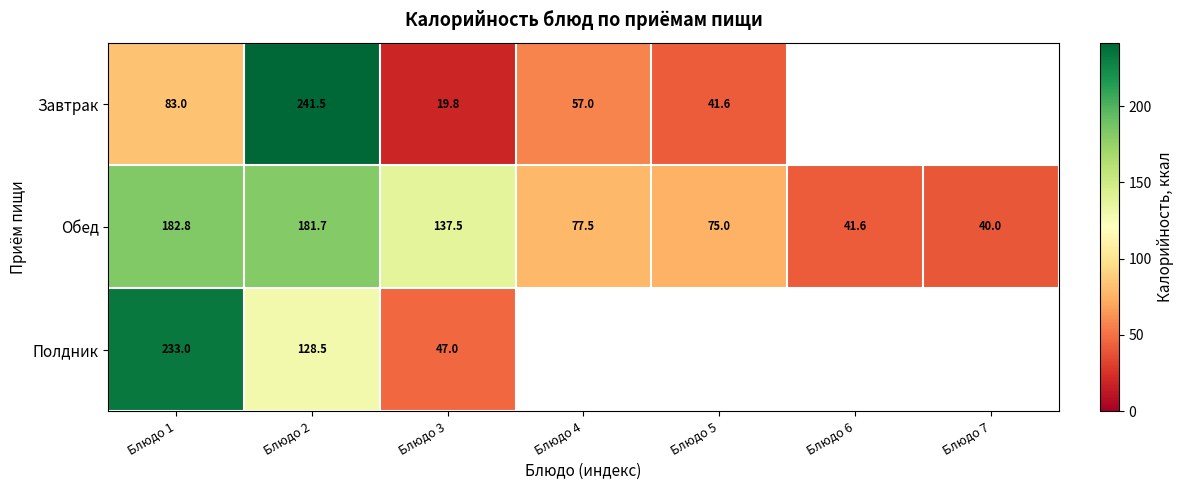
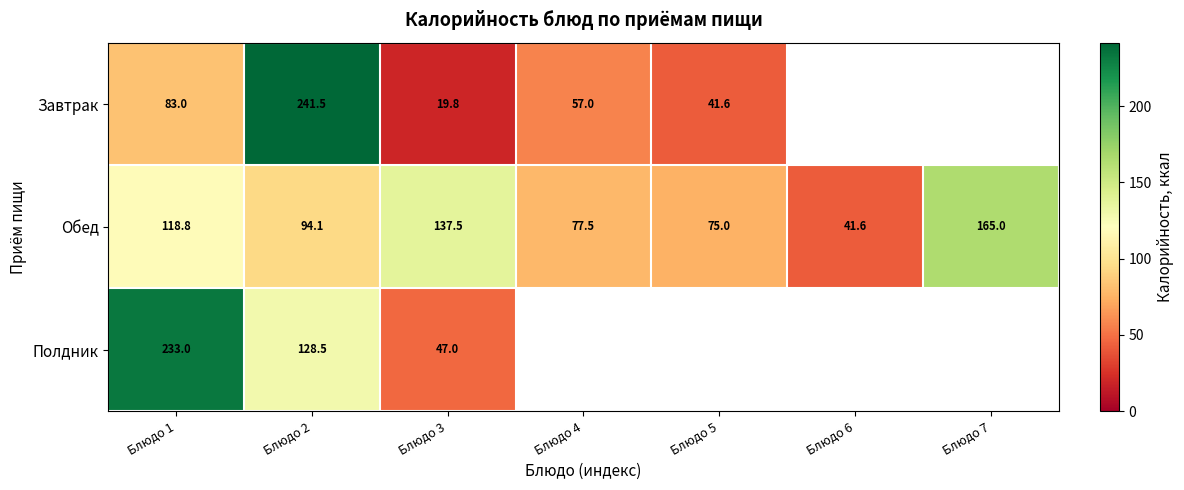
  {
    "Завтрак": {
      "Блюдо 1": 83.0,
      "Блюдо 2": 241.5,
      "Блюдо 3": 19.8,
      "Блюдо 4": 57.0,
      "Блюдо 5": 41.6
    },
    "Обед": {
-     "Блюдо 1": 182.8,
-     "Блюдо 2": 181.7,
+     "Блюдо 1": 118.8,
+     "Блюдо 2": 94.1,
      "Блюдо 3": 137.5,
      "Блюдо 4": 77.5,
      "Блюдо 5": 75.0,
      "Блюдо 6": 41.6,
-     "Блюдо 7": 40.0
+     "Блюдо 7": 165.0
    },
    "Полдник": {
      "Блюдо 1": 233.0,
      "Блюдо 2": 128.5,
      "Блюдо 3": 47.0
    }
  }
